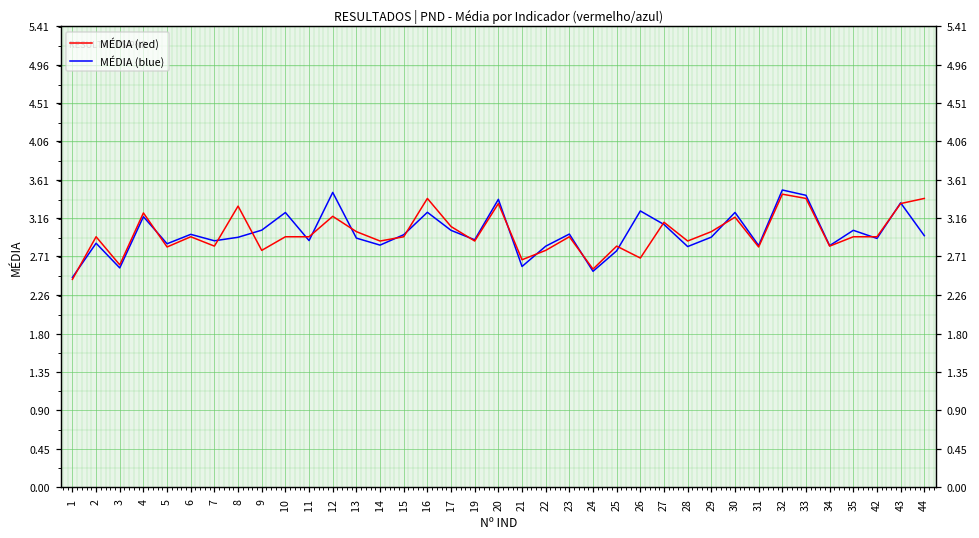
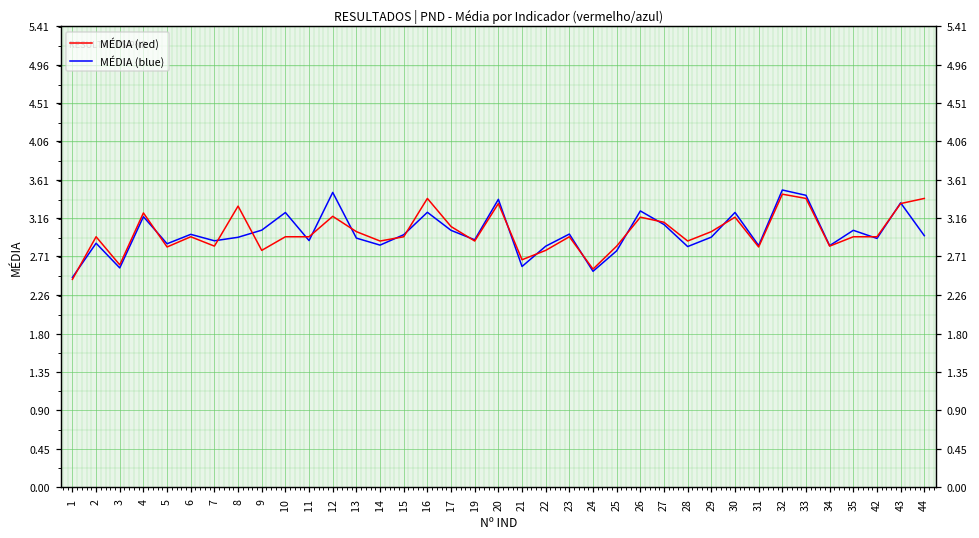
  {
    "MÉDIA (red)": {
      "2": 2.9,
      "3": 2.6,
      "4": 3.2,
      "5": 2.8,
      "7": 2.8,
      "8": 3.3,
      "9": 2.8,
      "10": 2.9,
      "11": 2.9,
      "12": 3.2,
      "13": 3.0,
      "14": 2.9,
      "16": 3.4,
      "17": 3.1,
      "20": 3.3,
      "21": 2.7,
      "22": 2.8,
      "25": 2.8,
-     "26": 2.7,
+     "26": 3.2,
      "28": 2.9,
      "29": 3.0,
      "30": 3.2,
      "32": 3.4,
      "33": 3.4,
      "35": 2.9,
      "44": 3.4
    },
    "MÉDIA (blue)": {
      "2": 2.9,
      "3": 2.6,
      "4": 3.2,
      "5": 2.9,
      "7": 2.9,
      "8": 2.9,
      "9": 3.0,
      "10": 3.2,
      "11": 2.9,
      "12": 3.5,
      "13": 2.9,
      "14": 2.8,
      "16": 3.2,
      "17": 3.0,
      "20": 3.4,
      "21": 2.6,
      "22": 2.8,
      "25": 2.8,
      "26": 3.2,
      "28": 2.8,
      "29": 2.9,
      "30": 3.2,
      "32": 3.5,
      "33": 3.4,
      "35": 3.0,
      "44": 3.0
    }
  }
